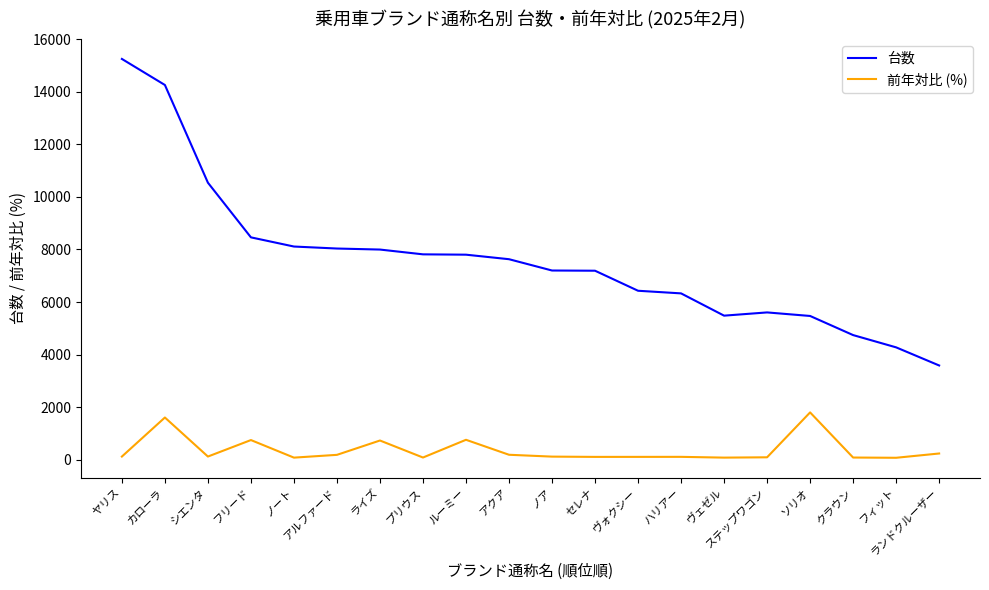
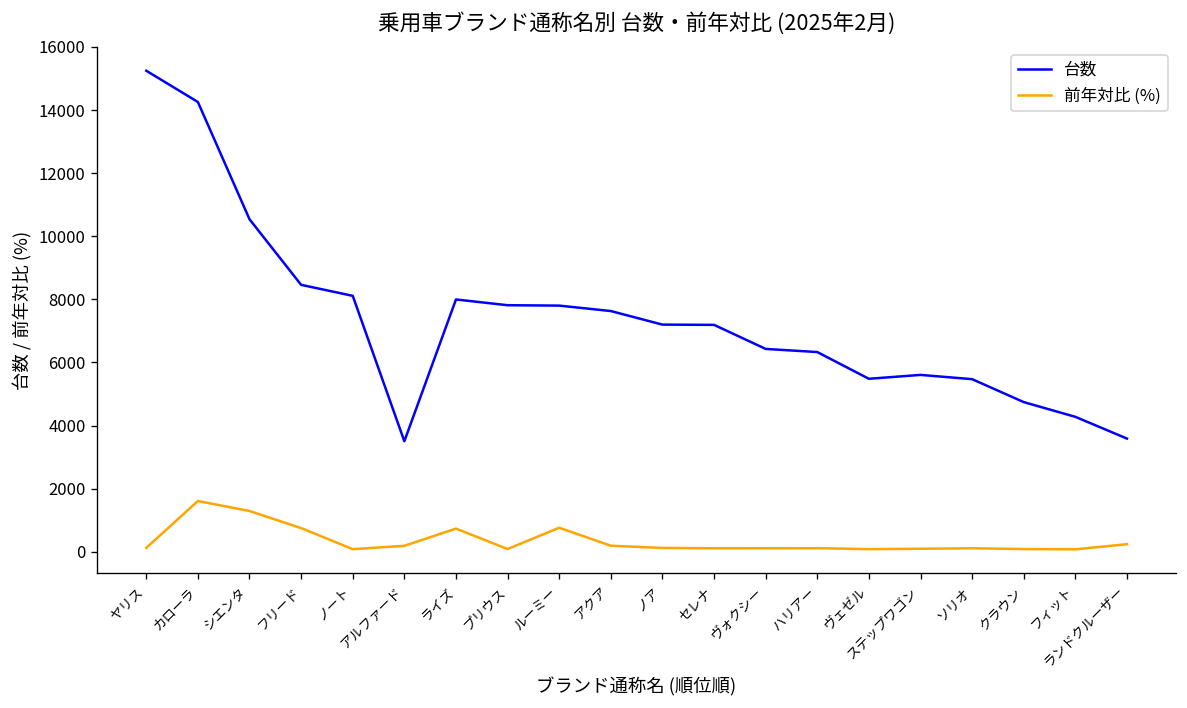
  {
    "台数": {
      "ヤリス": 15200,
      "カローラ": 14300,
      "シエンタ": 10500,
      "フリード": 8500,
      "ノート": 8100,
-     "アルファード": 8000,
+     "アルファード": 3500,
      "ライズ": 8000,
      "プリウス": 7800,
      "ルーミー": 7800,
      "アクア": 7600,
      "ノア": 7200,
      "セレナ": 7200,
      "ヴォクシー": 6400,
      "ハリアー": 6300,
      "ヴェゼル": 5500,
      "ステップワゴン": 5600,
      "ソリオ": 5500,
      "クラウン": 4700,
      "フィット": 4300,
      "ランドクルーザー": 3600
    },
    "前年対比 (%)": {
      "ヤリス": 100,
      "カローラ": 1600,
-     "シエンタ": 100,
+     "シエンタ": 1300,
      "フリード": 700,
      "ノート": 100,
      "アルファード": 200,
      "ライズ": 700,
      "プリウス": 100,
      "ルーミー": 800,
      "アクア": 200,
      "ノア": 100,
      "セレナ": 100,
      "ヴォクシー": 100,
      "ハリアー": 100,
      "ヴェゼル": 100,
      "ステップワゴン": 100,
-     "ソリオ": 1800,
+     "ソリオ": 100,
      "クラウン": 100,
      "フィット": 100,
      "ランドクルーザー": 200
    }
  }
